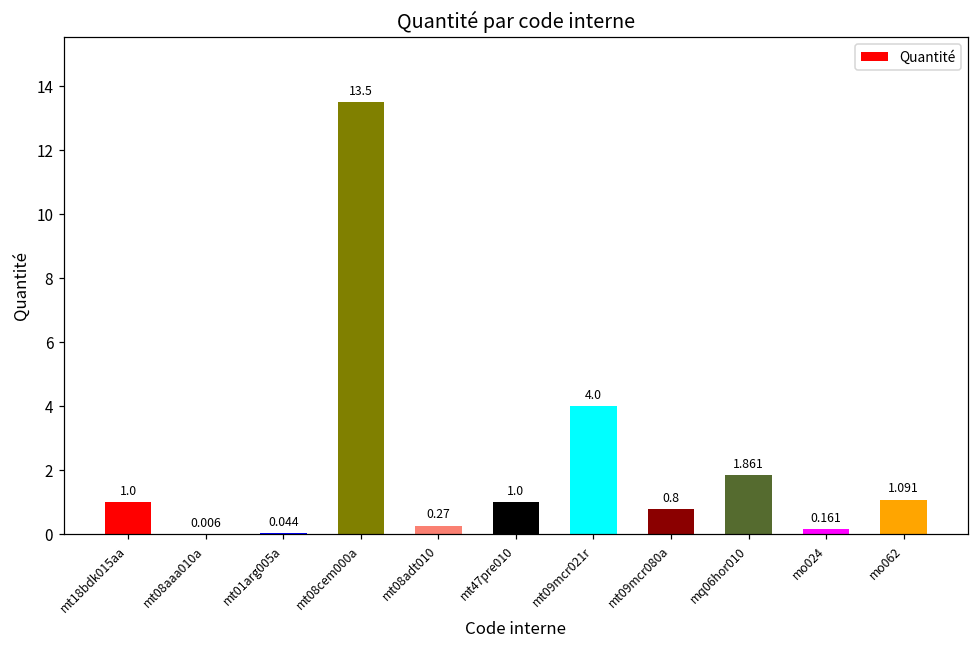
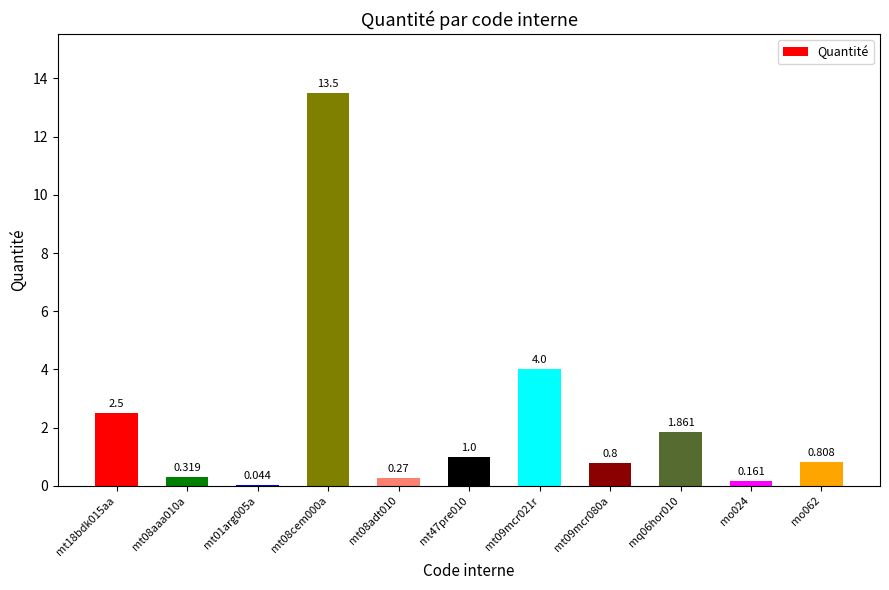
  {
-   "mt18bdk015aa": 1.0,
-   "mt08aaa010a": 0.006,
+   "mt18bdk015aa": 2.5,
+   "mt08aaa010a": 0.319,
    "mt01arg005a": 0.044,
    "mt08cem000a": 13.5,
    "mt08adt010": 0.27,
    "mt47pre010": 1.0,
    "mt09mcr021r": 4.0,
    "mt09mcr080a": 0.8,
    "mq06hor010": 1.861,
    "mo024": 0.161,
-   "mo062": 1.091
+   "mo062": 0.808
  }
